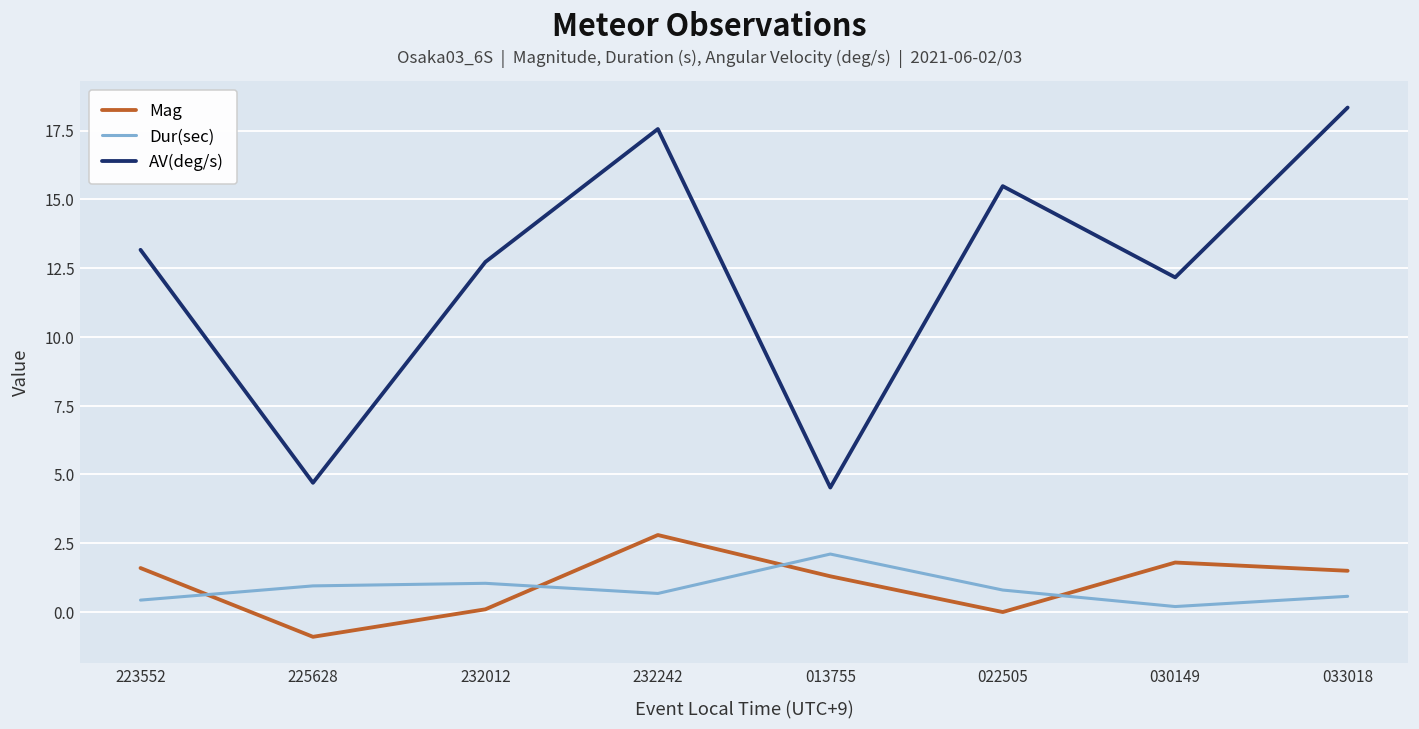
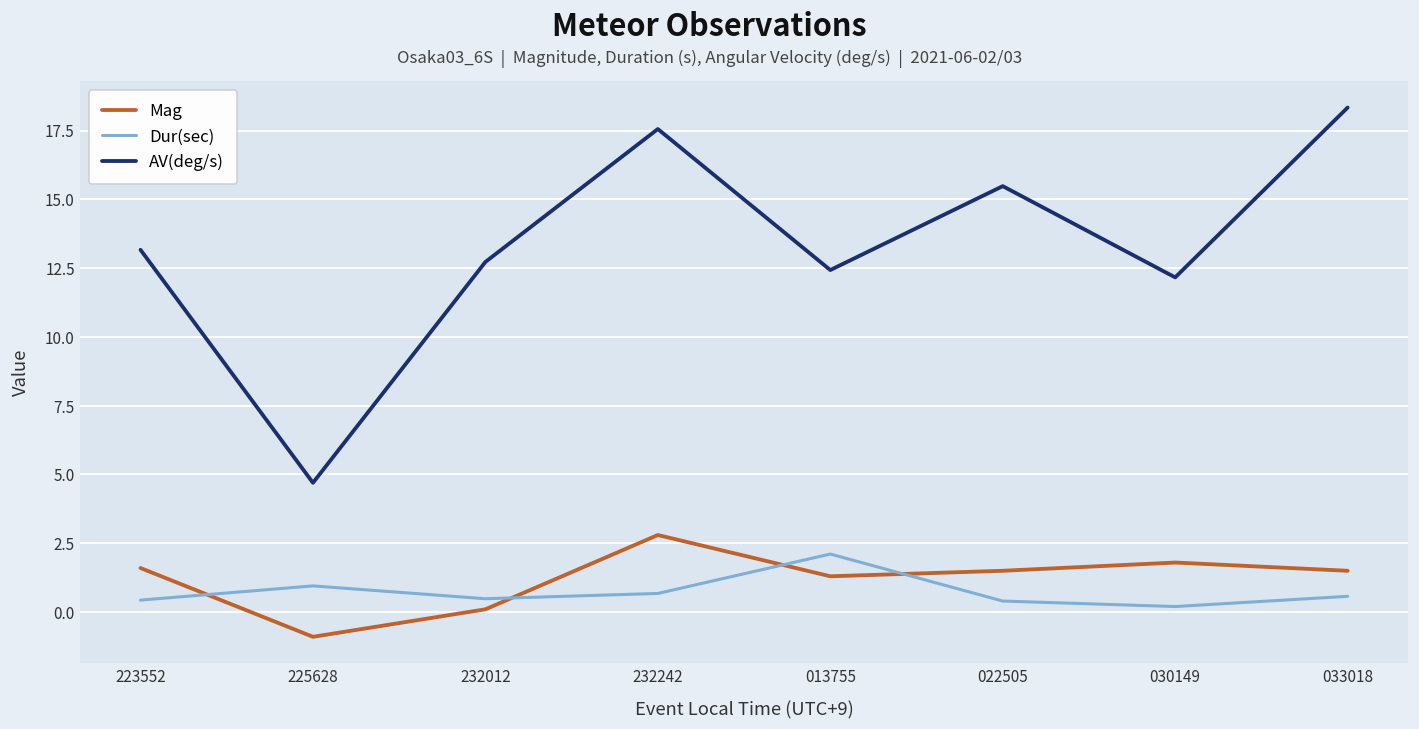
  {
    "Mag": {
      "223552": 1.6,
      "225628": -0.9,
      "232012": 0.1,
      "232242": 2.8,
      "013755": 1.3,
-     "022505": 0.0,
+     "022505": 1.5,
      "030149": 1.8,
      "033018": 1.5
    },
    "Dur(sec)": {
      "223552": 0.4,
      "225628": 1.0,
-     "232012": 1.0,
+     "232012": 0.5,
      "232242": 0.7,
      "013755": 2.1,
-     "022505": 0.8,
+     "022505": 0.4,
      "030149": 0.2,
      "033018": 0.6
    },
    "AV(deg/s)": {
      "223552": 13.2,
      "225628": 4.7,
      "232012": 12.7,
      "232242": 17.6,
-     "013755": 4.5,
+     "013755": 12.4,
      "022505": 15.5,
      "030149": 12.2,
      "033018": 18.3
    }
  }
